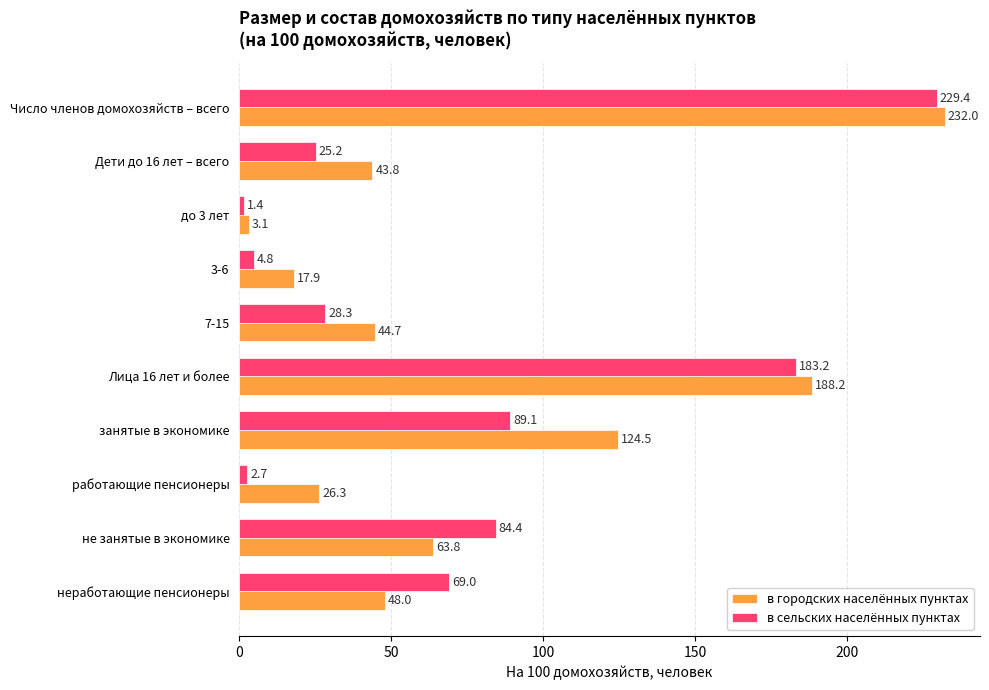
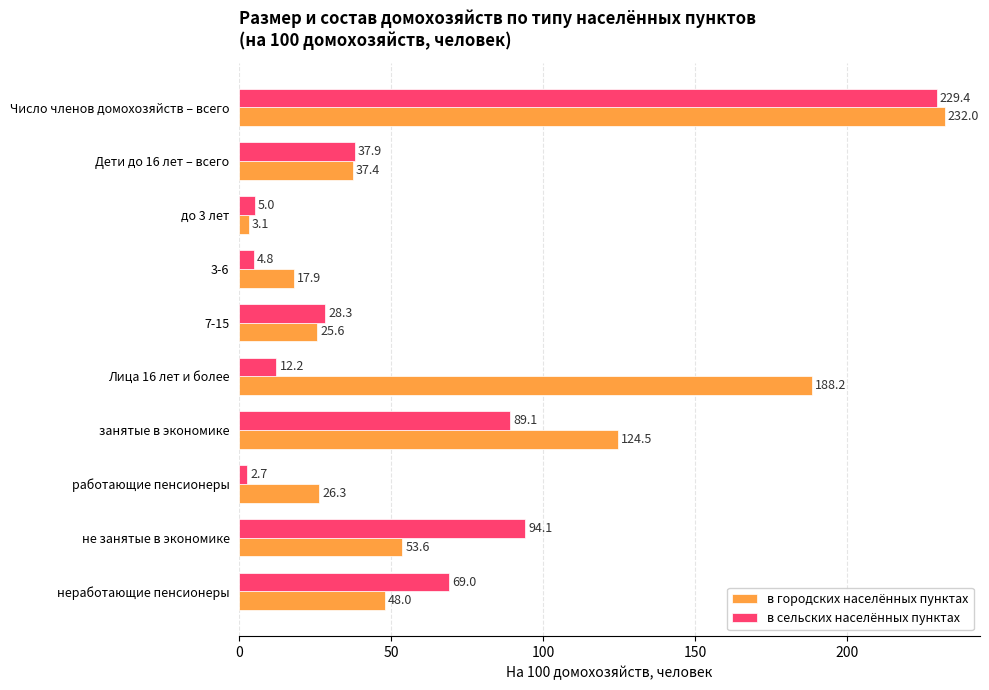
  {
    "в городских населённых пунктах": {
      "Число членов домохозяйств – всего": 232.0,
-     "Дети до 16 лет – всего": 43.8,
+     "Дети до 16 лет – всего": 37.4,
      "до 3 лет": 3.1,
      "3-6": 17.9,
-     "7-15": 44.7,
+     "7-15": 25.6,
      "Лица 16 лет и более": 188.2,
      "занятые в экономике": 124.5,
      "работающие пенсионеры": 26.3,
-     "не занятые в экономике": 63.8,
+     "не занятые в экономике": 53.6,
      "неработающие пенсионеры": 48.0
    },
    "в сельских населённых пунктах": {
      "Число членов домохозяйств – всего": 229.4,
-     "Дети до 16 лет – всего": 25.2,
-     "до 3 лет": 1.4,
+     "Дети до 16 лет – всего": 37.9,
+     "до 3 лет": 5.0,
      "3-6": 4.8,
      "7-15": 28.3,
-     "Лица 16 лет и более": 183.2,
+     "Лица 16 лет и более": 12.2,
      "занятые в экономике": 89.1,
      "работающие пенсионеры": 2.7,
-     "не занятые в экономике": 84.4,
+     "не занятые в экономике": 94.1,
      "неработающие пенсионеры": 69.0
    }
  }
